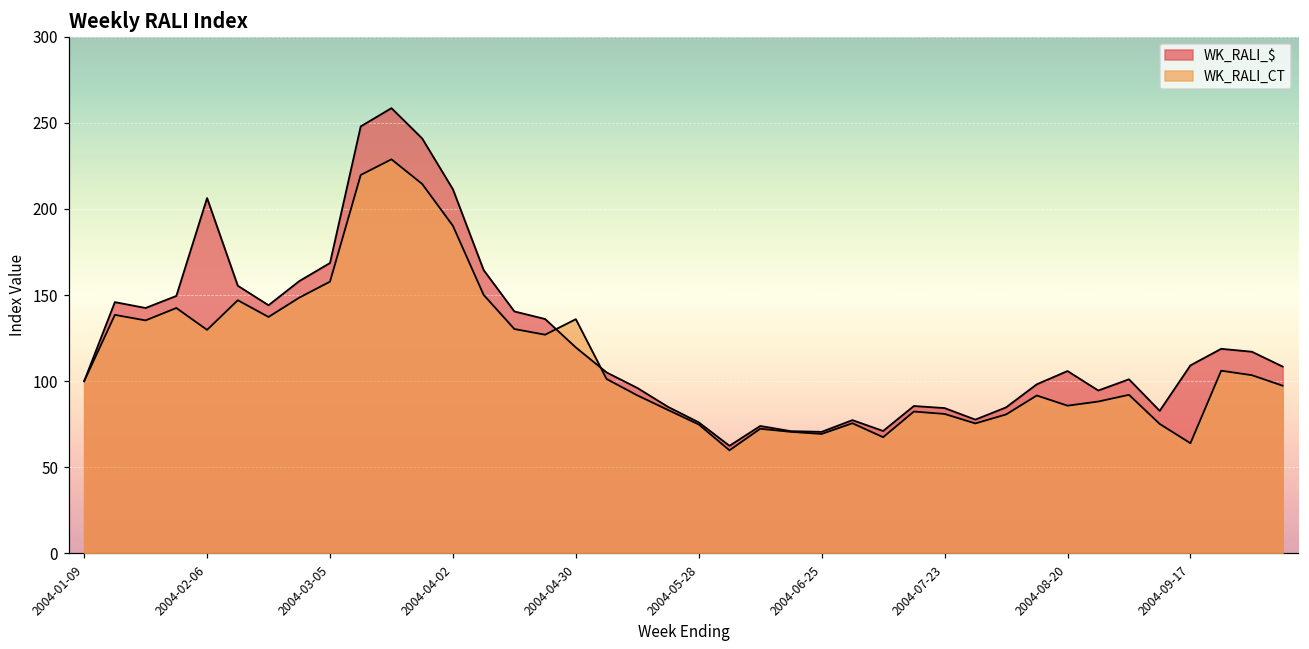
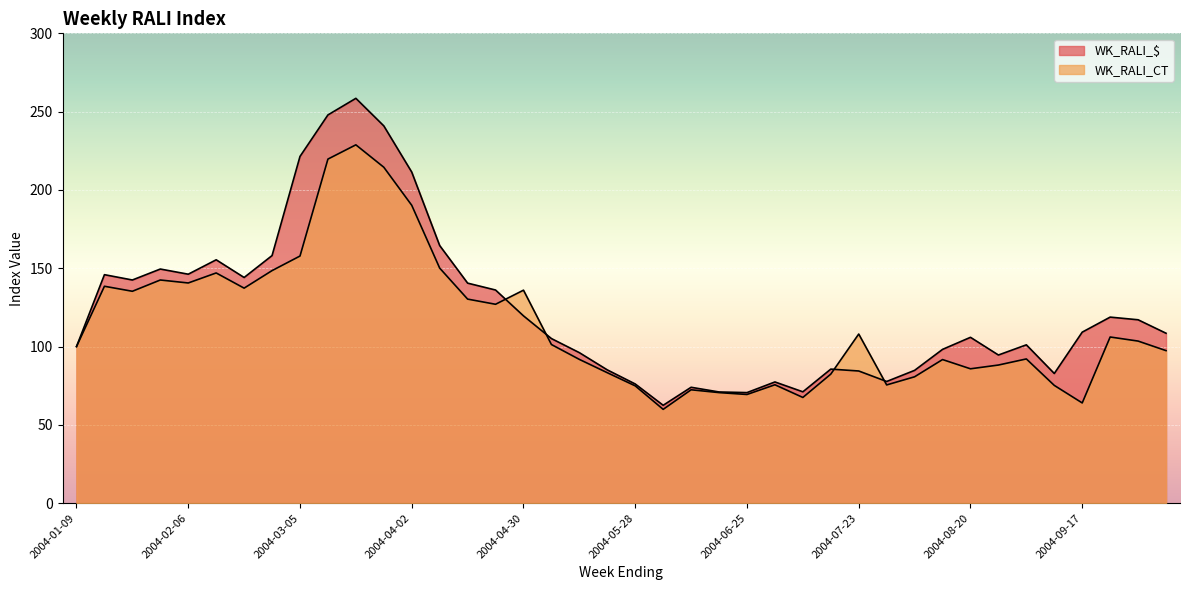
  {
    "WK_RALI_$": {
-     "2004-02-06": 206,
-     "2004-03-05": 169,
+     "2004-02-06": 146,
+     "2004-03-05": 221,
      "2004-04-02": 211,
      "2004-04-30": 120,
      "2004-07-23": 84,
      "2004-08-20": 106,
      "2004-09-17": 109
    },
    "WK_RALI_CT": {
-     "2004-02-06": 130,
+     "2004-02-06": 141,
      "2004-03-05": 158,
      "2004-04-02": 190,
      "2004-04-30": 136,
-     "2004-07-23": 81,
+     "2004-07-23": 108,
      "2004-08-20": 86,
      "2004-09-17": 64
    }
  }
